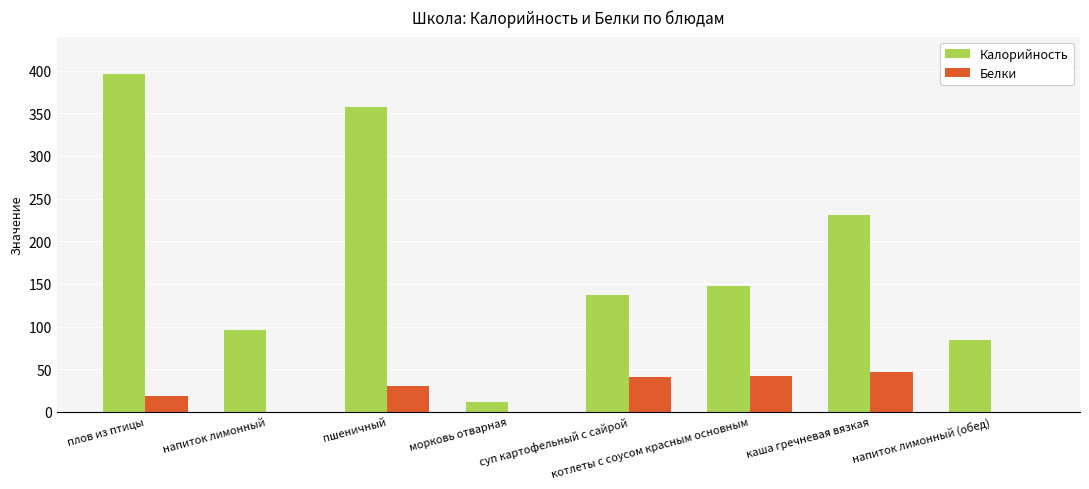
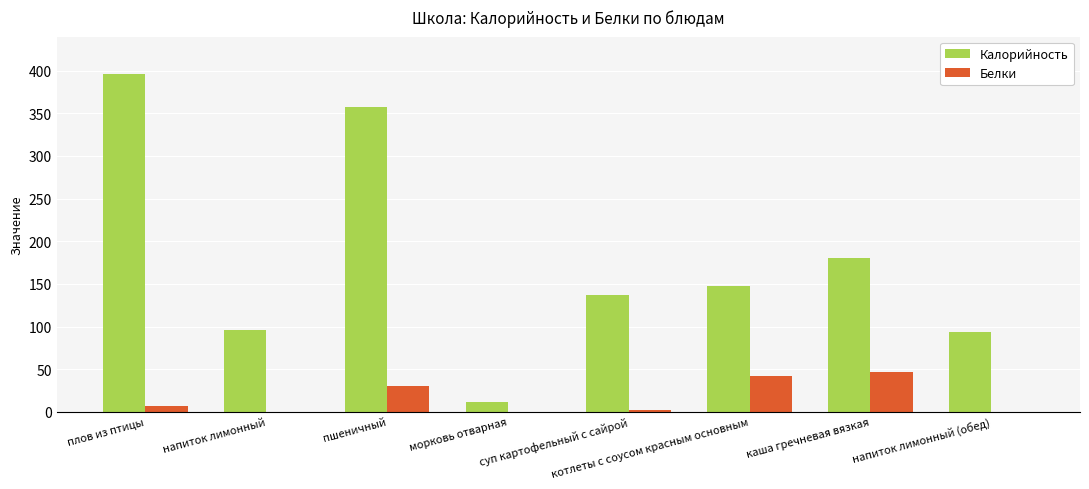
  {
    "Калорийность": {
      "плов из птицы": 400,
      "напиток лимонный": 100,
      "пшеничный": 360,
      "морковь отварная": 10,
      "суп картофельный с сайрой": 140,
      "котлеты с соусом красным основным": 150,
-     "каша гречневая вязкая": 230,
-     "напиток лимонный (обед)": 80
+     "каша гречневая вязкая": 180,
+     "напиток лимонный (обед)": 90
    },
    "Белки": {
-     "плов из птицы": 20,
+     "плов из птицы": 10,
      "напиток лимонный": 0,
      "пшеничный": 30,
      "морковь отварная": 0,
-     "суп картофельный с сайрой": 40,
+     "суп картофельный с сайрой": 0,
      "котлеты с соусом красным основным": 40,
      "каша гречневая вязкая": 50,
      "напиток лимонный (обед)": 0
    }
  }
